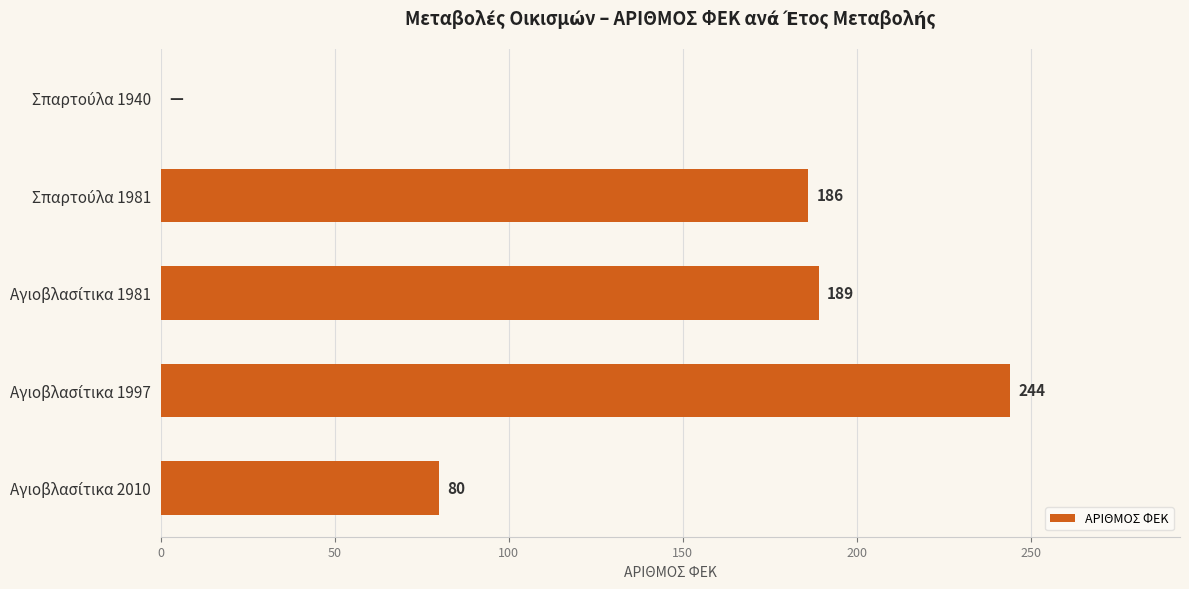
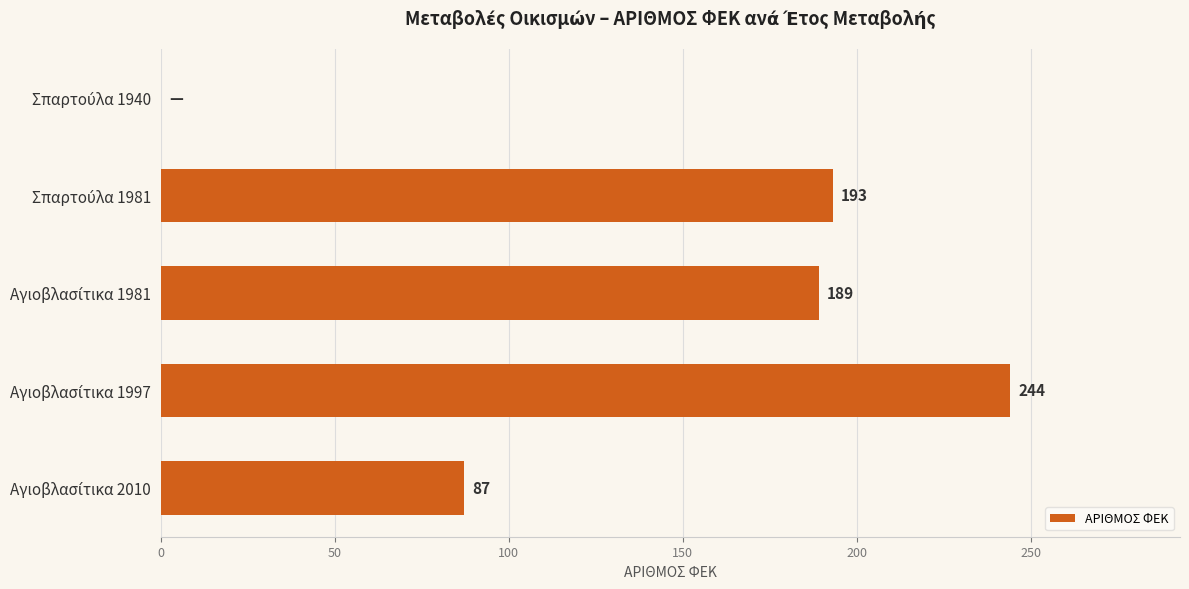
  {
-   "Σπαρτούλα 1981": 186,
+   "Σπαρτούλα 1981": 193,
    "Αγιοβλασίτικα 1981": 189,
    "Αγιοβλασίτικα 1997": 244,
-   "Αγιοβλασίτικα 2010": 80
+   "Αγιοβλασίτικα 2010": 87
  }
